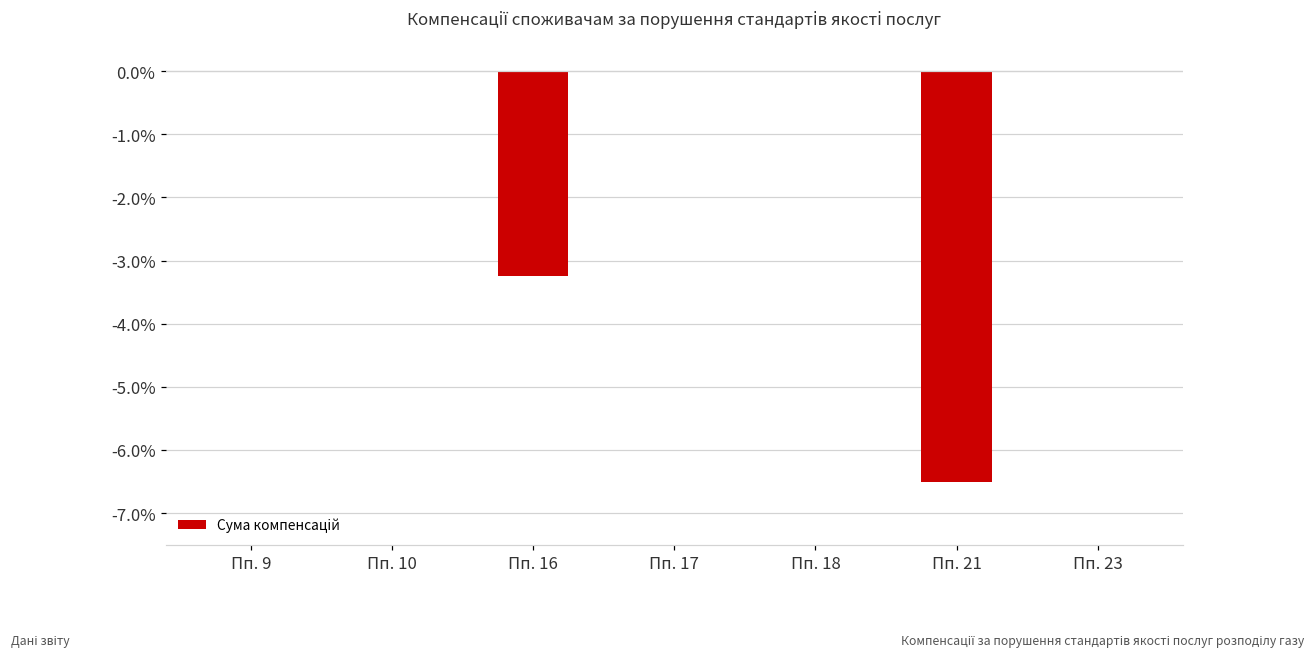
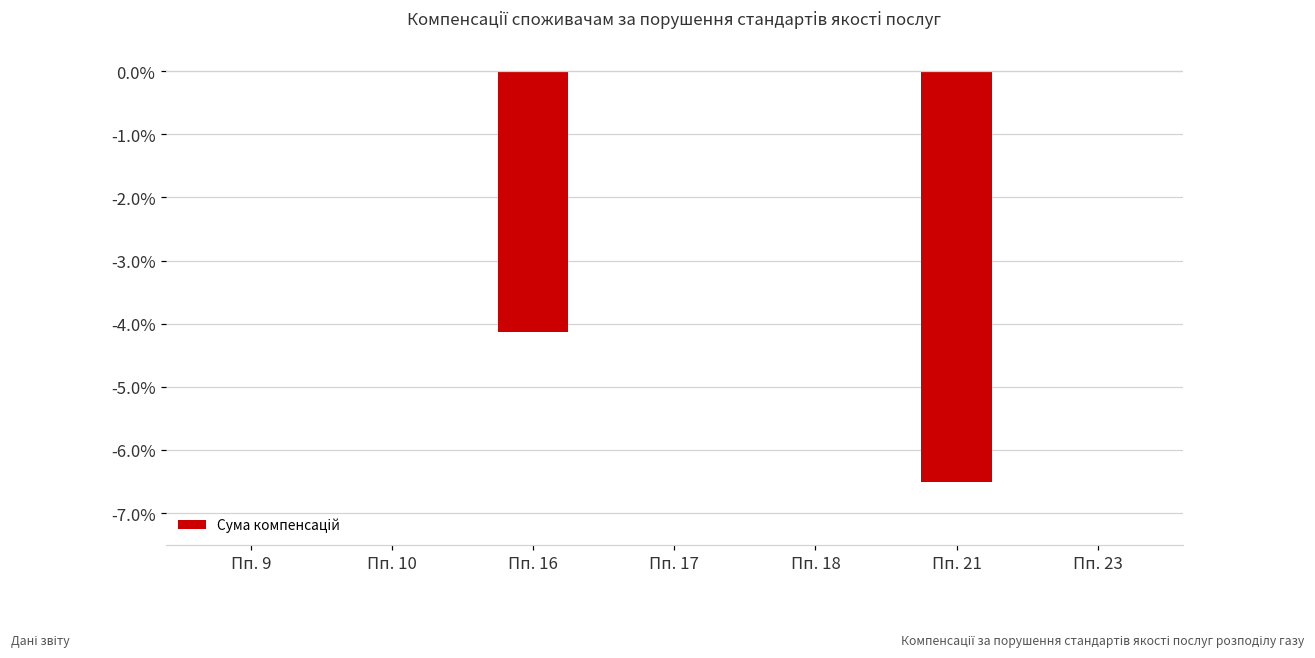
  {
    "Пп. 9": "0.0%",
    "Пп. 10": "0.0%",
-   "Пп. 16": "-3.3%",
+   "Пп. 16": "-4.1%",
    "Пп. 17": "0.0%",
    "Пп. 18": "0.0%",
    "Пп. 21": "-6.5%",
    "Пп. 23": "0.0%"
  }
